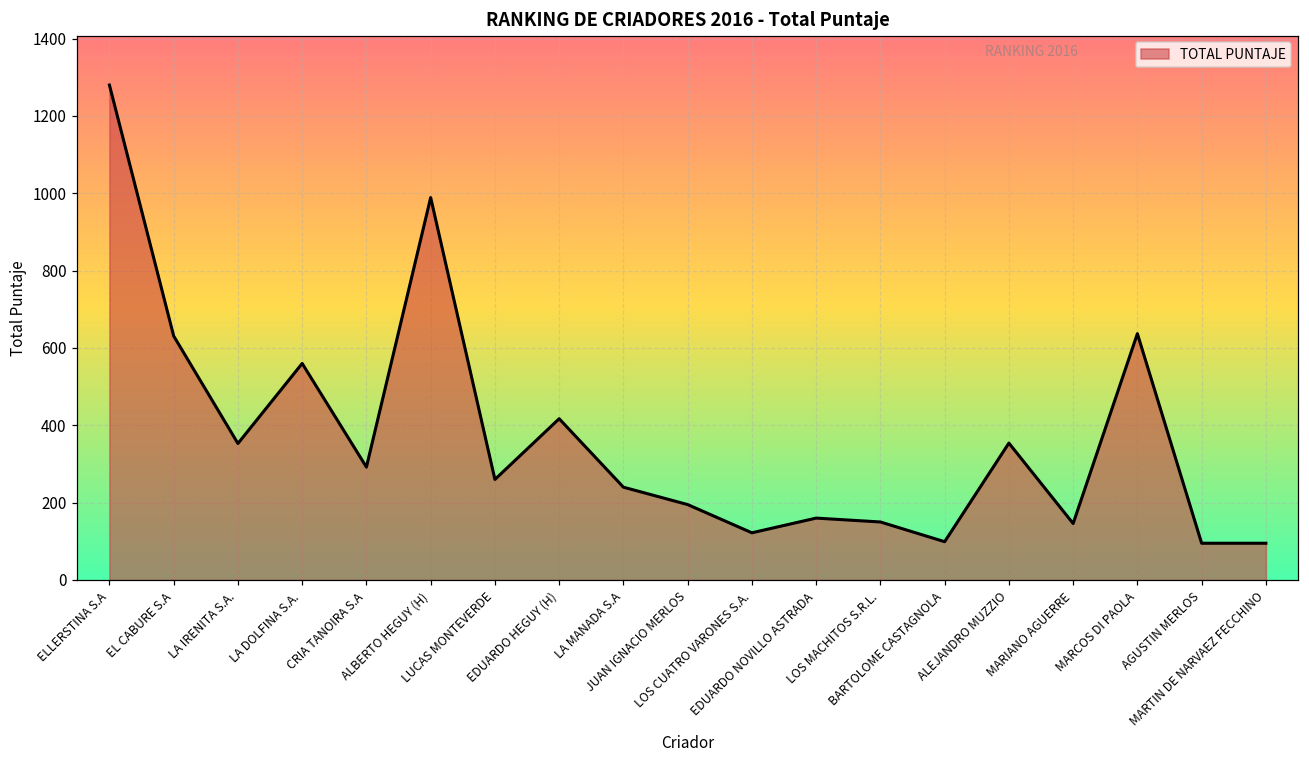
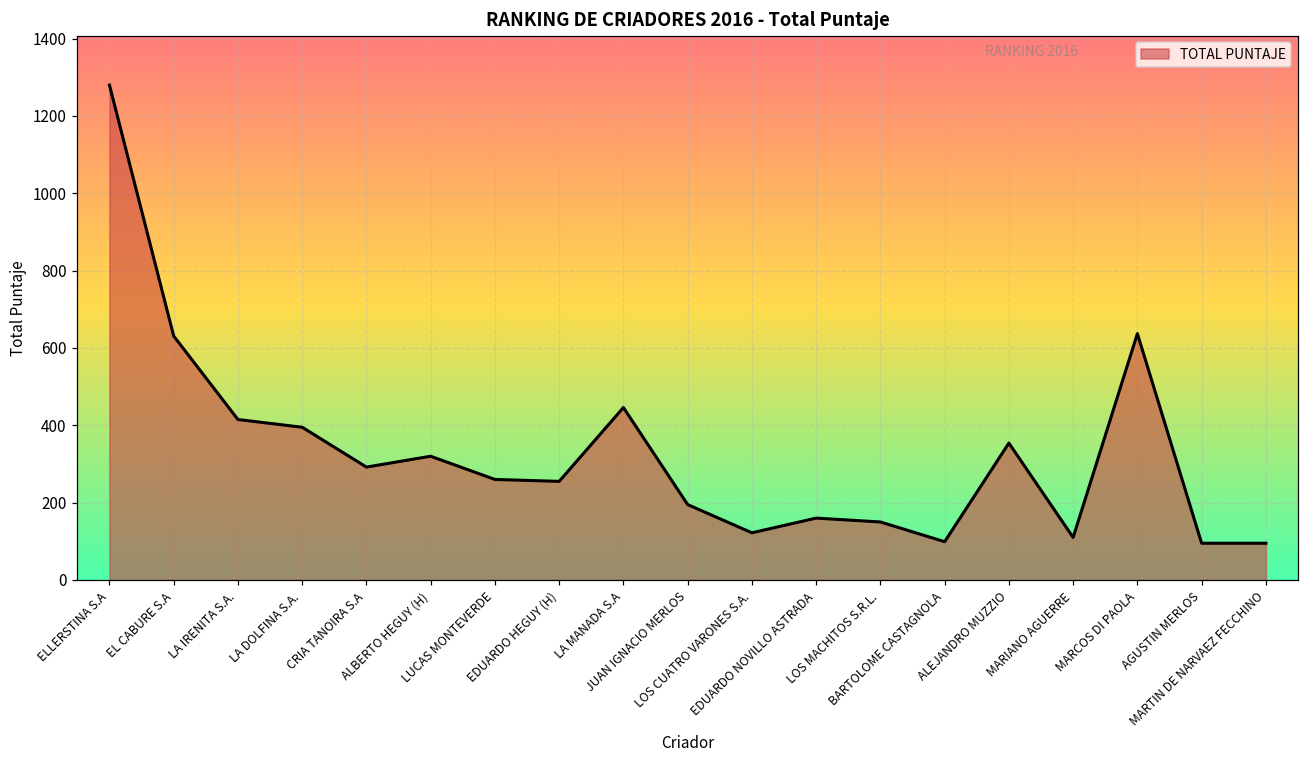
  {
    "ELLERSTINA S.A": 1280,
    "EL CABURE S.A": 630,
-   "LA IRENITA S.A.": 350,
-   "LA DOLFINA S.A.": 560,
+   "LA IRENITA S.A.": 420,
+   "LA DOLFINA S.A.": 400,
    "CRIA TANOIRA S.A": 290,
-   "ALBERTO HEGUY (H)": 990,
+   "ALBERTO HEGUY (H)": 320,
    "LUCAS MONTEVERDE": 260,
-   "EDUARDO HEGUY (H)": 420,
-   "LA MANADA S.A": 240,
+   "EDUARDO HEGUY (H)": 260,
+   "LA MANADA S.A": 450,
    "JUAN IGNACIO MERLOS": 200,
    "LOS CUATRO VARONES S.A.": 120,
    "EDUARDO NOVILLO ASTRADA": 160,
    "LOS MACHITOS S.R.L.": 150,
    "BARTOLOME CASTAGNOLA": 100,
    "ALEJANDRO MUZZIO": 350,
-   "MARIANO AGUERRE": 150,
+   "MARIANO AGUERRE": 110,
    "MARCOS DI PAOLA": 640,
    "AGUSTIN MERLOS": 100,
    "MARTIN DE NARVAEZ FECCHINO": 100
  }
